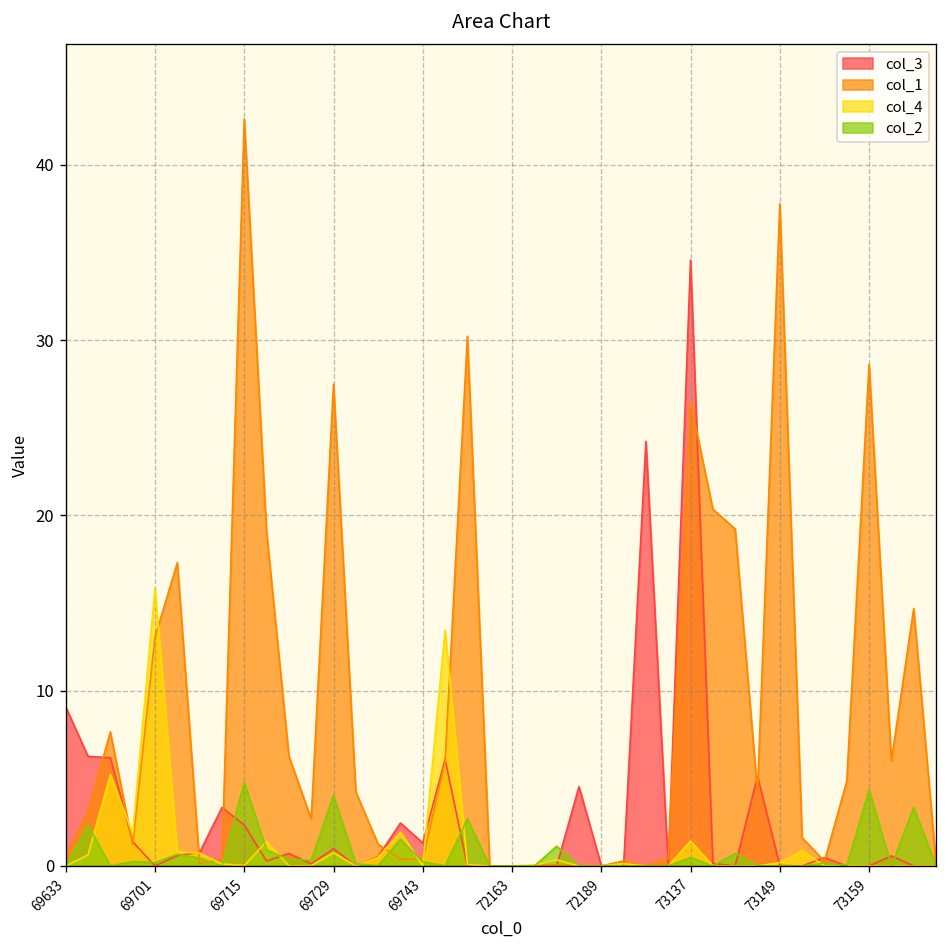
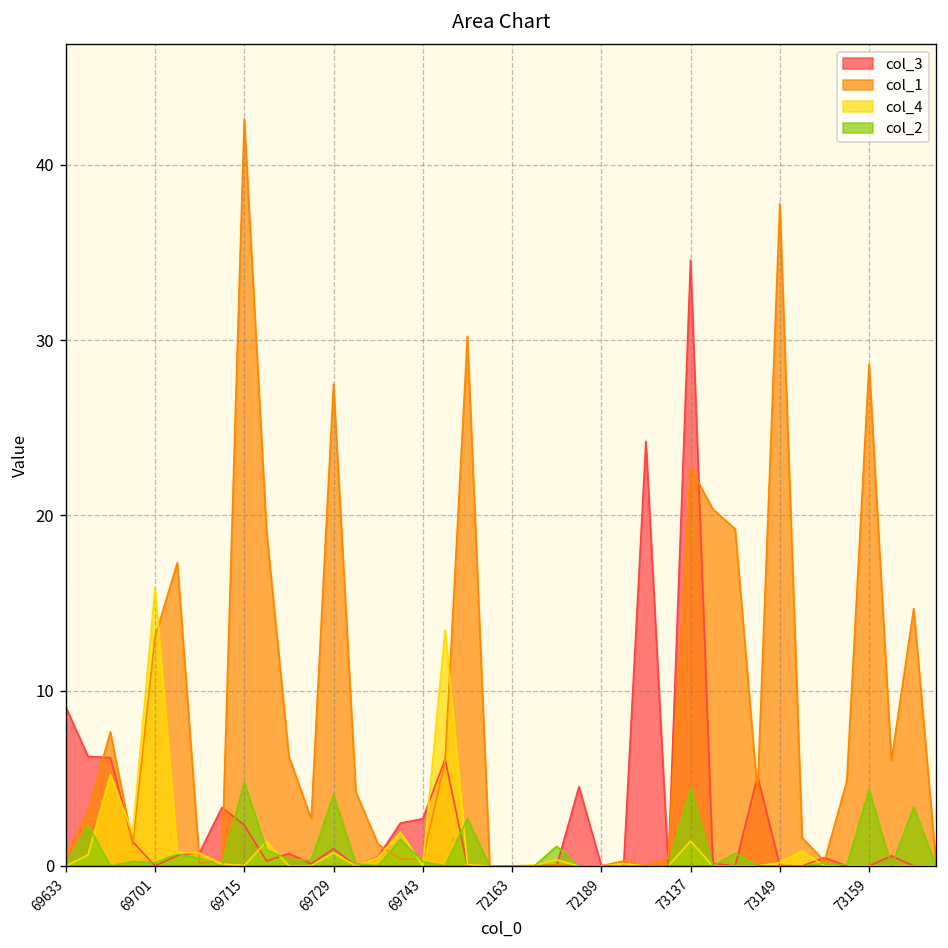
  {
    "col_3": {
      "69633": 9.1,
      "69701": 0.0,
      "69715": 2.3,
      "69729": 1.0,
-     "69743": 1.3,
+     "69743": 2.7,
      "73137": 34.6
    },
    "col_1": {
      "69633": 0.5,
      "69701": 13.1,
      "69715": 42.6,
      "69729": 27.5,
-     "73137": 26.5,
+     "73137": 22.7,
      "73149": 37.8,
      "73159": 28.6
    },
    "col_4": {
      "69701": 15.8,
      "69715": 0.0,
      "69729": 0.7,
      "69743": 0.0,
      "73137": 1.4
    },
    "col_2": {
      "69701": 0.2,
      "69715": 4.8,
      "69729": 4.0,
-     "73137": 0.5,
+     "73137": 4.5,
      "73159": 4.4
    }
  }
